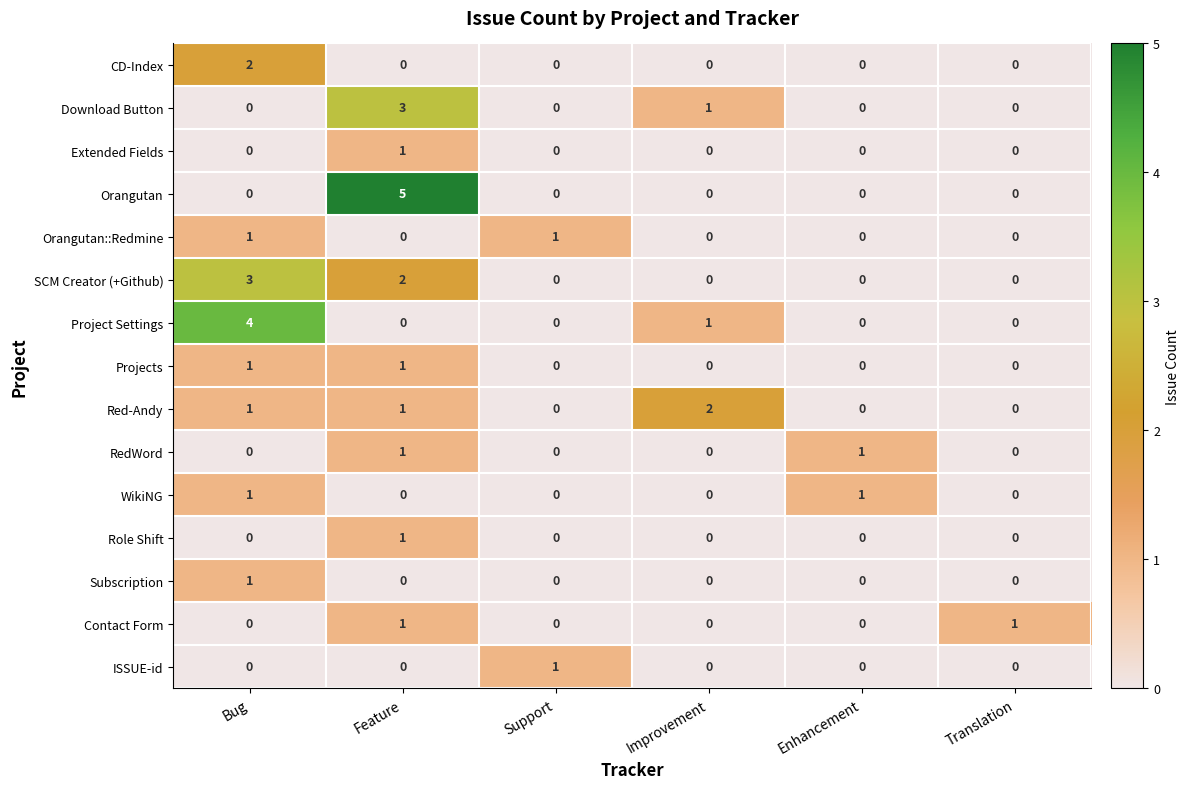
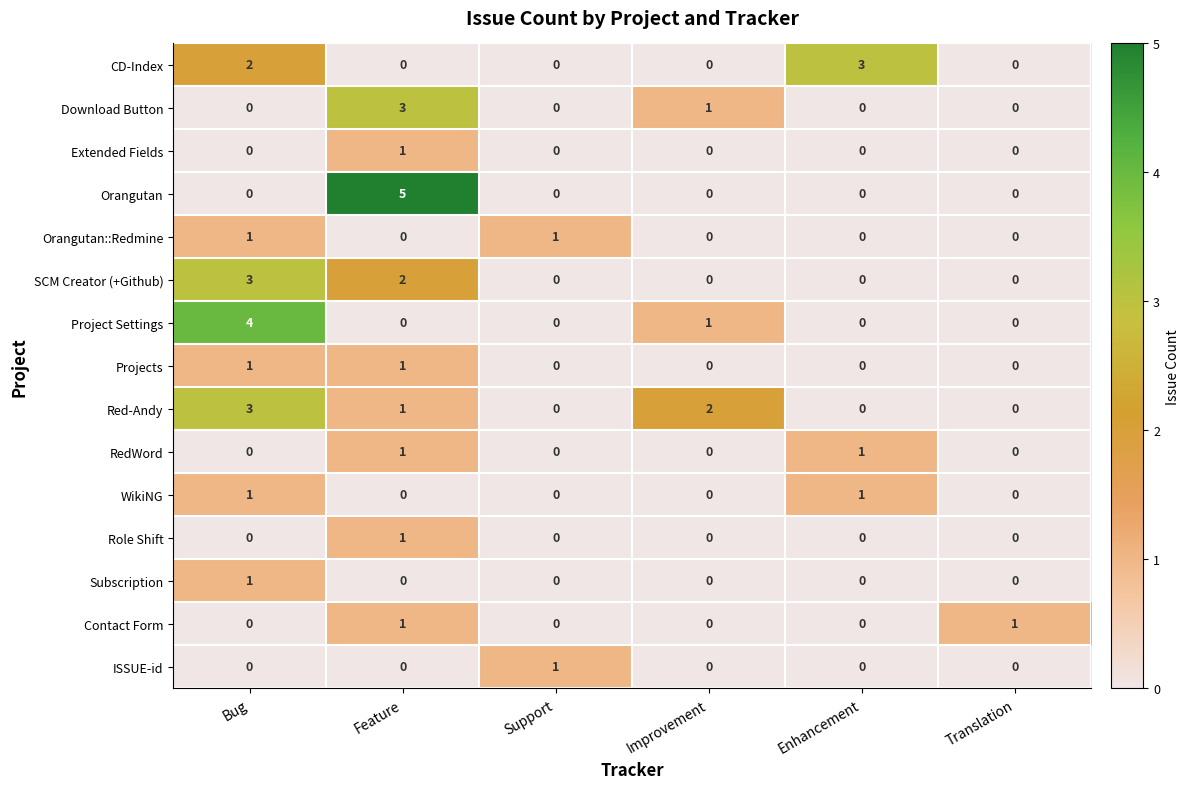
  {
    "CD-Index": {
      "Bug": 2,
      "Feature": 0,
      "Support": 0,
      "Improvement": 0,
-     "Enhancement": 0,
+     "Enhancement": 3,
      "Translation": 0
    },
    "Download Button": {
      "Bug": 0,
      "Feature": 3,
      "Support": 0,
      "Improvement": 1,
      "Enhancement": 0,
      "Translation": 0
    },
    "Extended Fields": {
      "Bug": 0,
      "Feature": 1,
      "Support": 0,
      "Improvement": 0,
      "Enhancement": 0,
      "Translation": 0
    },
    "Orangutan": {
      "Bug": 0,
      "Feature": 5,
      "Support": 0,
      "Improvement": 0,
      "Enhancement": 0,
      "Translation": 0
    },
    "Orangutan::Redmine": {
      "Bug": 1,
      "Feature": 0,
      "Support": 1,
      "Improvement": 0,
      "Enhancement": 0,
      "Translation": 0
    },
    "SCM Creator (+Github)": {
      "Bug": 3,
      "Feature": 2,
      "Support": 0,
      "Improvement": 0,
      "Enhancement": 0,
      "Translation": 0
    },
    "Project Settings": {
      "Bug": 4,
      "Feature": 0,
      "Support": 0,
      "Improvement": 1,
      "Enhancement": 0,
      "Translation": 0
    },
    "Projects": {
      "Bug": 1,
      "Feature": 1,
      "Support": 0,
      "Improvement": 0,
      "Enhancement": 0,
      "Translation": 0
    },
    "Red-Andy": {
-     "Bug": 1,
+     "Bug": 3,
      "Feature": 1,
      "Support": 0,
      "Improvement": 2,
      "Enhancement": 0,
      "Translation": 0
    },
    "RedWord": {
      "Bug": 0,
      "Feature": 1,
      "Support": 0,
      "Improvement": 0,
      "Enhancement": 1,
      "Translation": 0
    },
    "WikiNG": {
      "Bug": 1,
      "Feature": 0,
      "Support": 0,
      "Improvement": 0,
      "Enhancement": 1,
      "Translation": 0
    },
    "Role Shift": {
      "Bug": 0,
      "Feature": 1,
      "Support": 0,
      "Improvement": 0,
      "Enhancement": 0,
      "Translation": 0
    },
    "Subscription": {
      "Bug": 1,
      "Feature": 0,
      "Support": 0,
      "Improvement": 0,
      "Enhancement": 0,
      "Translation": 0
    },
    "Contact Form": {
      "Bug": 0,
      "Feature": 1,
      "Support": 0,
      "Improvement": 0,
      "Enhancement": 0,
      "Translation": 1
    },
    "ISSUE-id": {
      "Bug": 0,
      "Feature": 0,
      "Support": 1,
      "Improvement": 0,
      "Enhancement": 0,
      "Translation": 0
    }
  }
